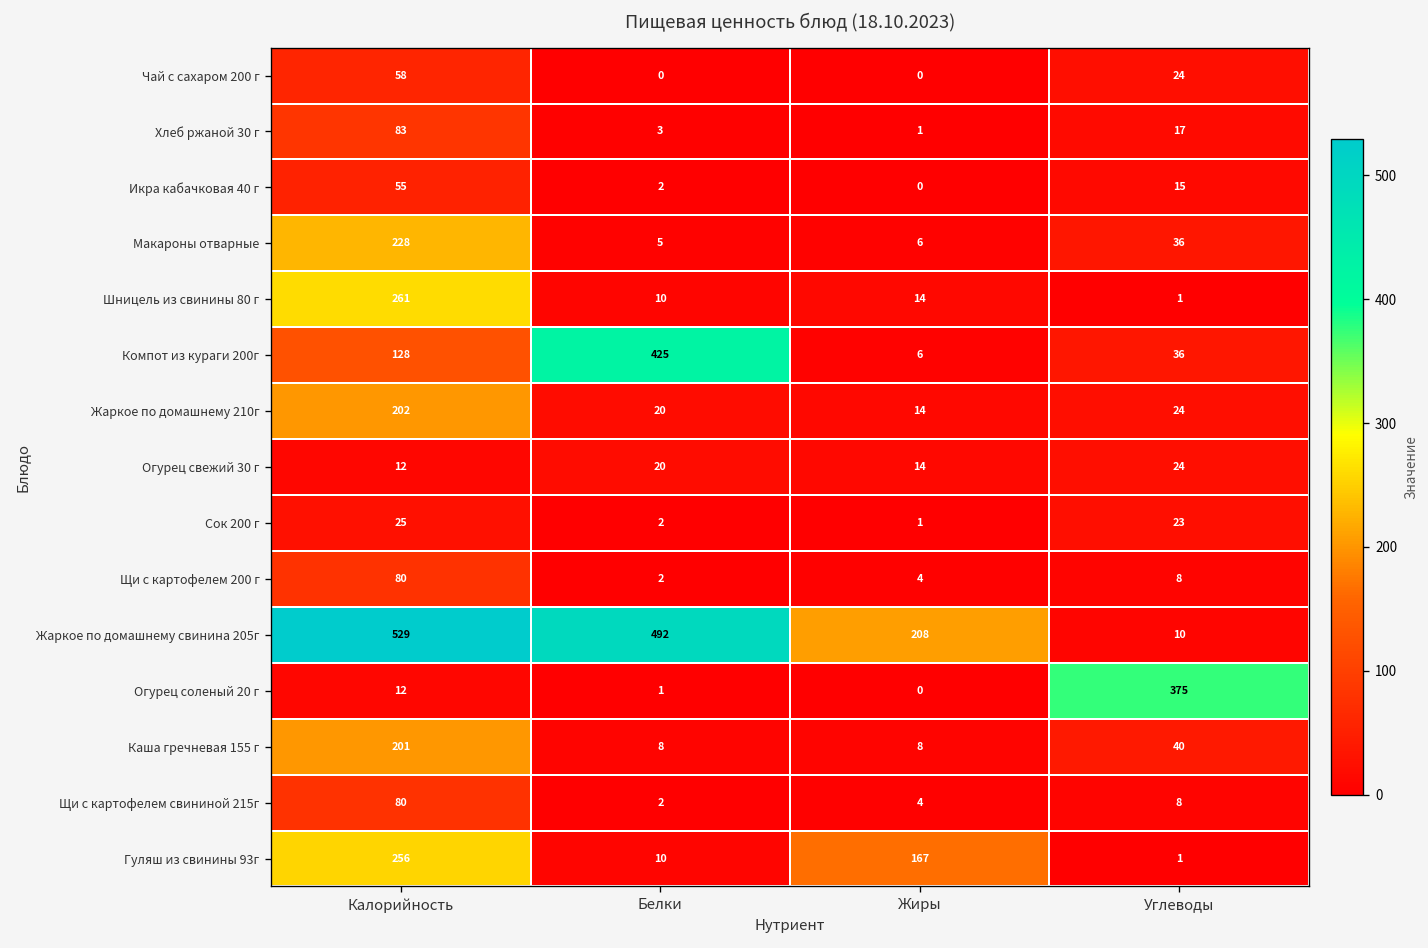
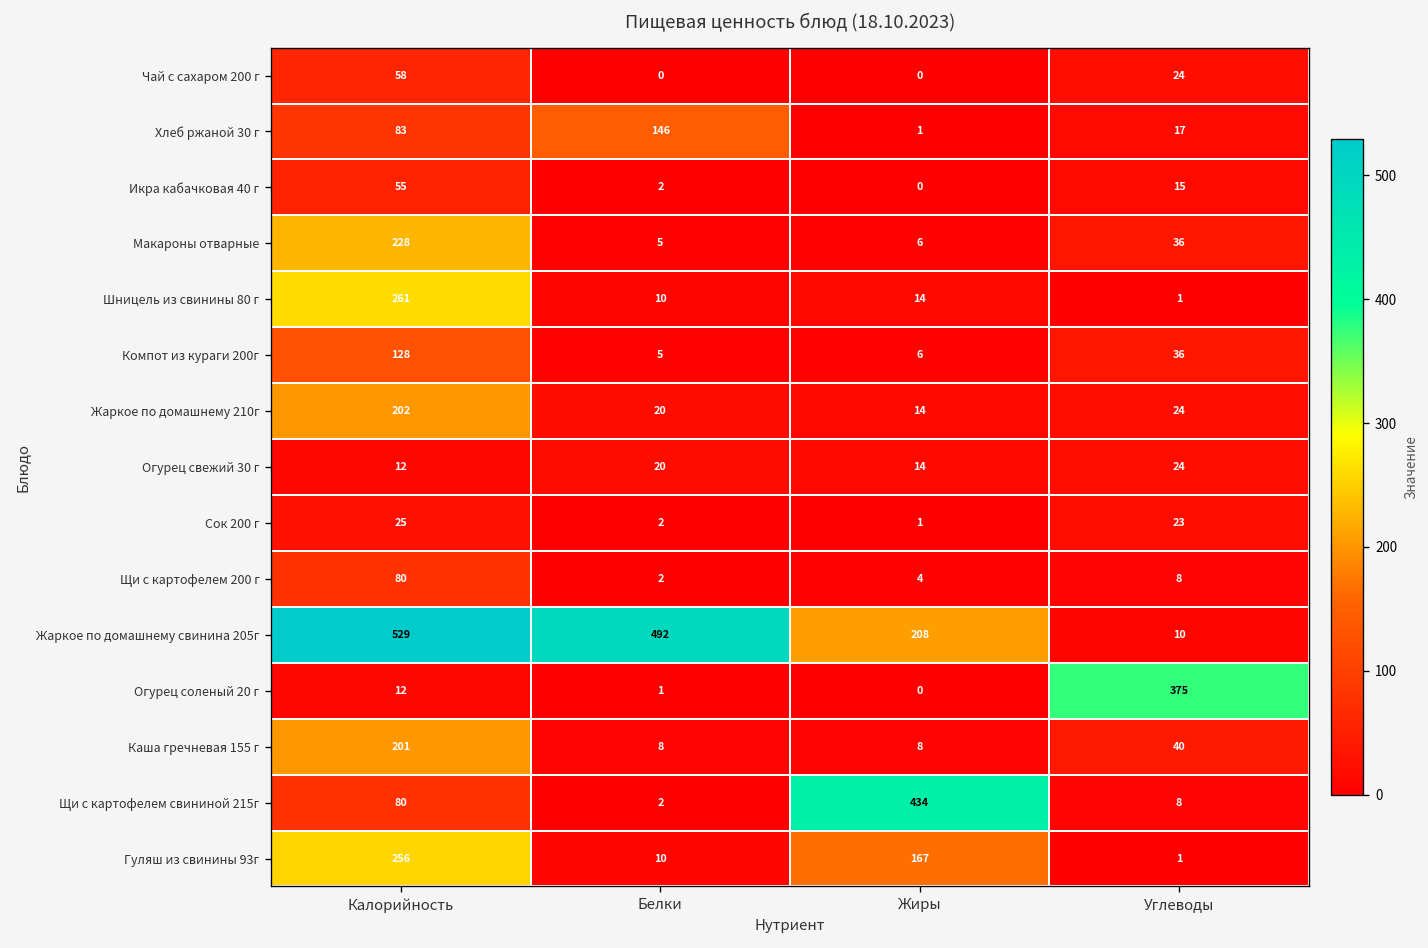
  {
    "Чай с сахаром 200 г": {
      "Калорийность": 58,
      "Белки": 0,
      "Жиры": 0,
      "Углеводы": 24
    },
    "Хлеб ржаной 30 г": {
      "Калорийность": 83,
-     "Белки": 3,
+     "Белки": 146,
      "Жиры": 1,
      "Углеводы": 17
    },
    "Икра кабачковая 40 г": {
      "Калорийность": 55,
      "Белки": 2,
      "Жиры": 0,
      "Углеводы": 15
    },
    "Макароны отварные": {
      "Калорийность": 228,
      "Белки": 5,
      "Жиры": 6,
      "Углеводы": 36
    },
    "Шницель из свинины 80 г": {
      "Калорийность": 261,
      "Белки": 10,
      "Жиры": 14,
      "Углеводы": 1
    },
    "Компот из кураги 200г": {
      "Калорийность": 128,
-     "Белки": 425,
+     "Белки": 5,
      "Жиры": 6,
      "Углеводы": 36
    },
    "Жаркое по домашнему 210г": {
      "Калорийность": 202,
      "Белки": 20,
      "Жиры": 14,
      "Углеводы": 24
    },
    "Огурец свежий 30 г": {
      "Калорийность": 12,
      "Белки": 20,
      "Жиры": 14,
      "Углеводы": 24
    },
    "Сок 200 г": {
      "Калорийность": 25,
      "Белки": 2,
      "Жиры": 1,
      "Углеводы": 23
    },
    "Щи с картофелем 200 г": {
      "Калорийность": 80,
      "Белки": 2,
      "Жиры": 4,
      "Углеводы": 8
    },
    "Жаркое по домашнему свинина 205г": {
      "Калорийность": 529,
      "Белки": 492,
      "Жиры": 208,
      "Углеводы": 10
    },
    "Огурец соленый 20 г": {
      "Калорийность": 12,
      "Белки": 1,
      "Жиры": 0,
      "Углеводы": 375
    },
    "Каша гречневая 155 г": {
      "Калорийность": 201,
      "Белки": 8,
      "Жиры": 8,
      "Углеводы": 40
    },
    "Щи с картофелем свининой 215г": {
      "Калорийность": 80,
      "Белки": 2,
-     "Жиры": 4,
+     "Жиры": 434,
      "Углеводы": 8
    },
    "Гуляш из свинины 93г": {
      "Калорийность": 256,
      "Белки": 10,
      "Жиры": 167,
      "Углеводы": 1
    }
  }
